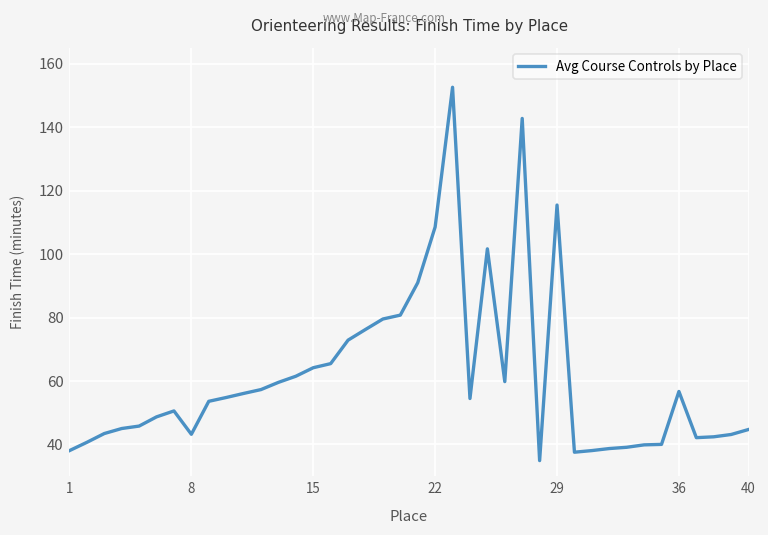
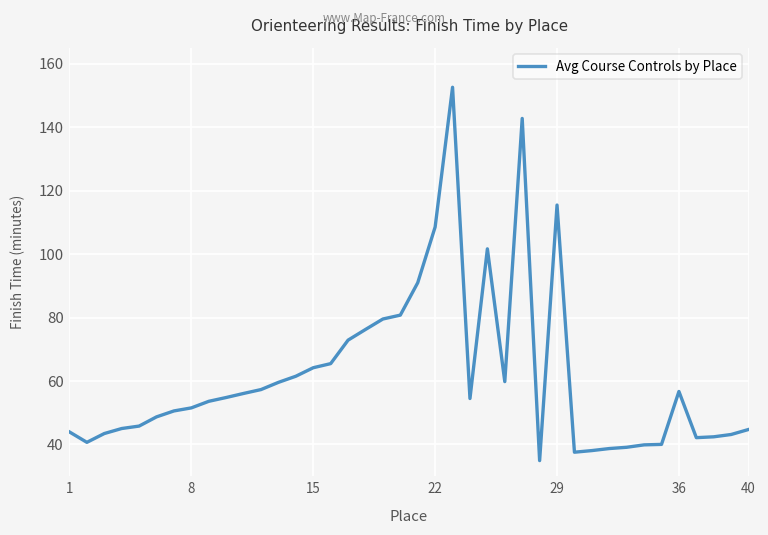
  {
-   "1": 38,
-   "8": 43,
+   "1": 44,
+   "8": 52,
    "15": 64,
    "22": 109,
    "29": 115,
    "36": 57,
    "40": 45
  }
